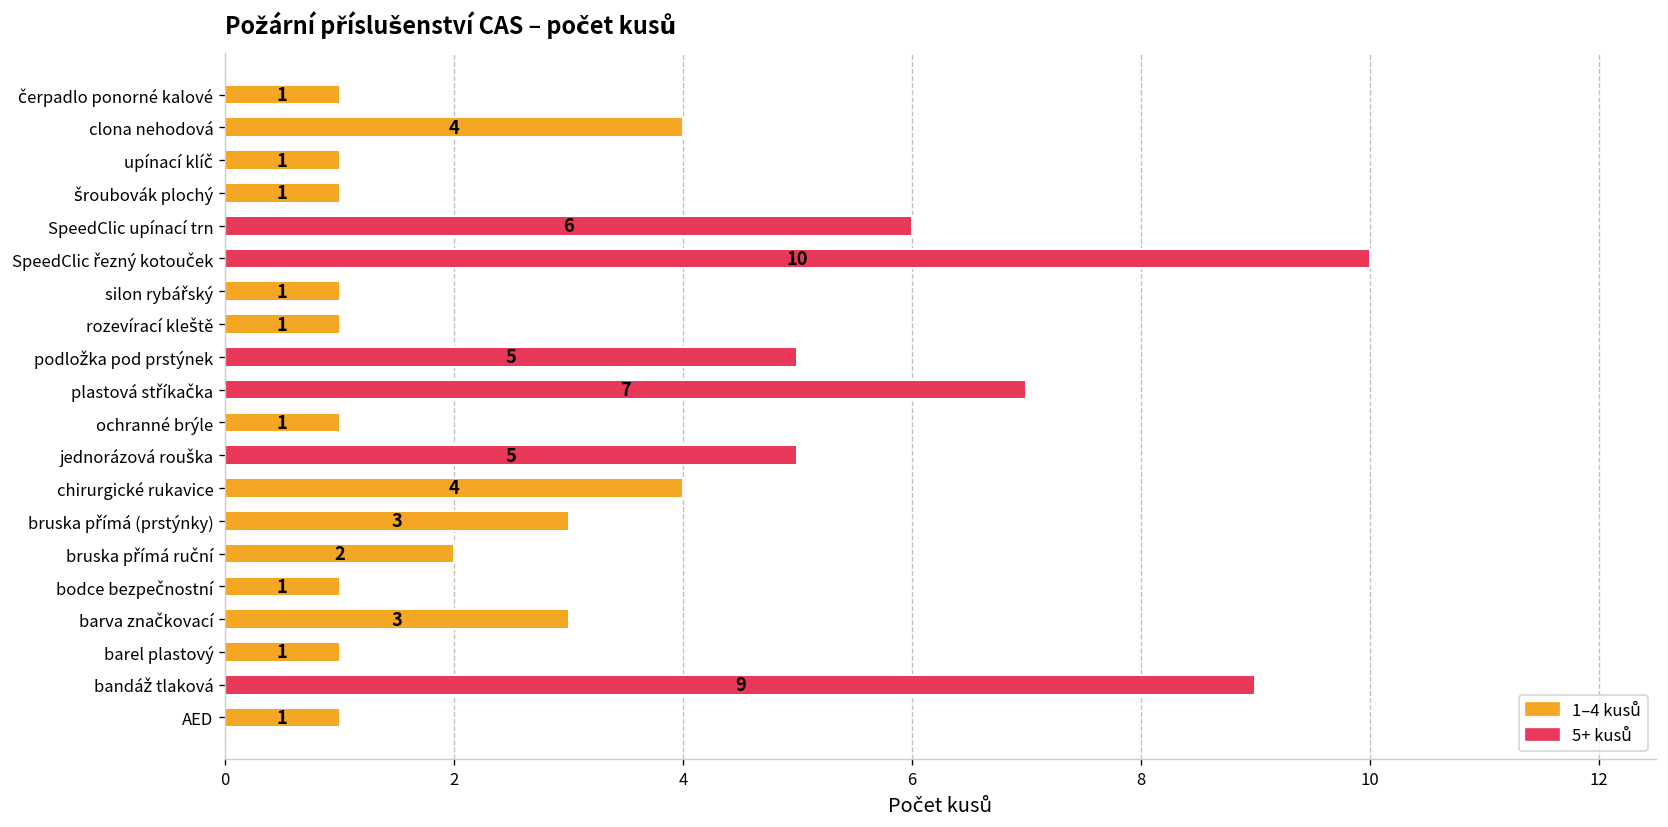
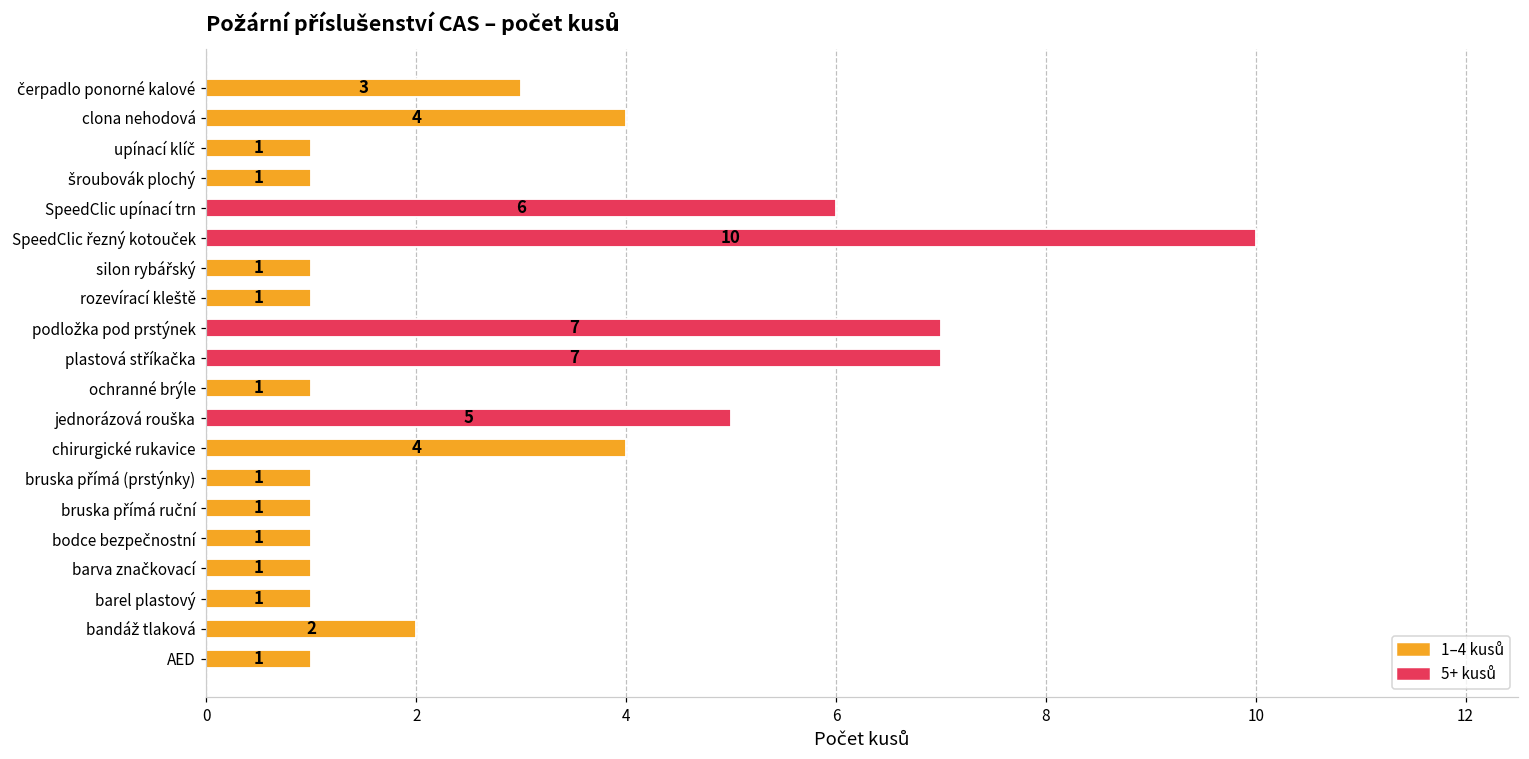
  {
-   "čerpadlo ponorné kalové": 1,
+   "čerpadlo ponorné kalové": 3,
    "clona nehodová": 4,
    "upínací klíč": 1,
    "šroubovák plochý": 1,
    "SpeedClic upínací trn": 6,
    "SpeedClic řezný kotouček": 10,
    "silon rybářský": 1,
    "rozevírací kleště": 1,
-   "podložka pod prstýnek": 5,
+   "podložka pod prstýnek": 7,
    "plastová stříkačka": 7,
    "ochranné brýle": 1,
    "jednorázová rouška": 5,
    "chirurgické rukavice": 4,
-   "bruska přímá (prstýnky)": 3,
-   "bruska přímá ruční": 2,
+   "bruska přímá (prstýnky)": 1,
+   "bruska přímá ruční": 1,
    "bodce bezpečnostní": 1,
-   "barva značkovací": 3,
+   "barva značkovací": 1,
    "barel plastový": 1,
-   "bandáž tlaková": 9,
+   "bandáž tlaková": 2,
    "AED": 1
  }
